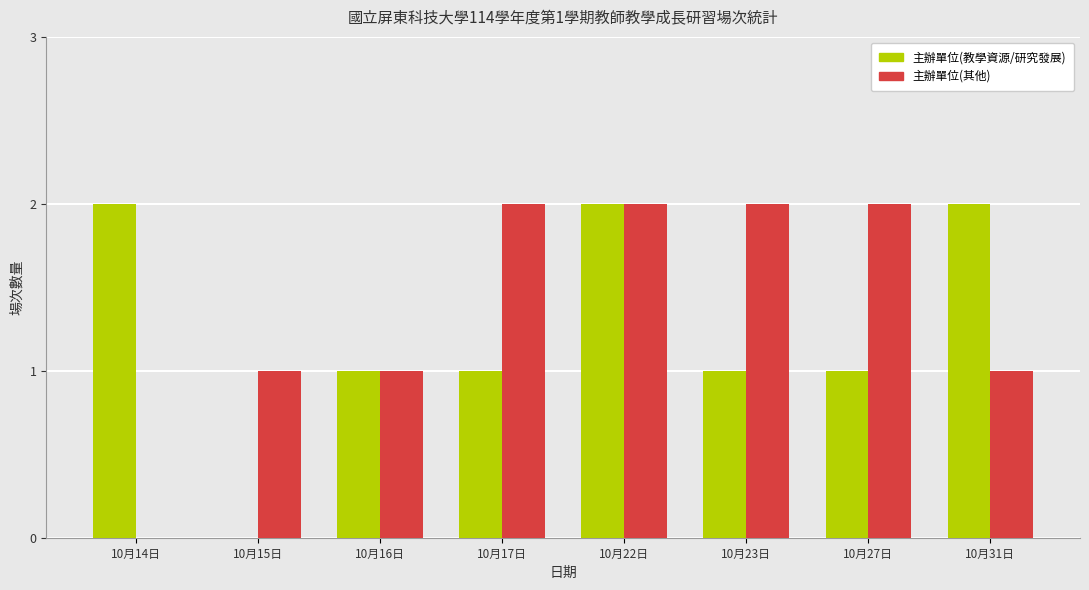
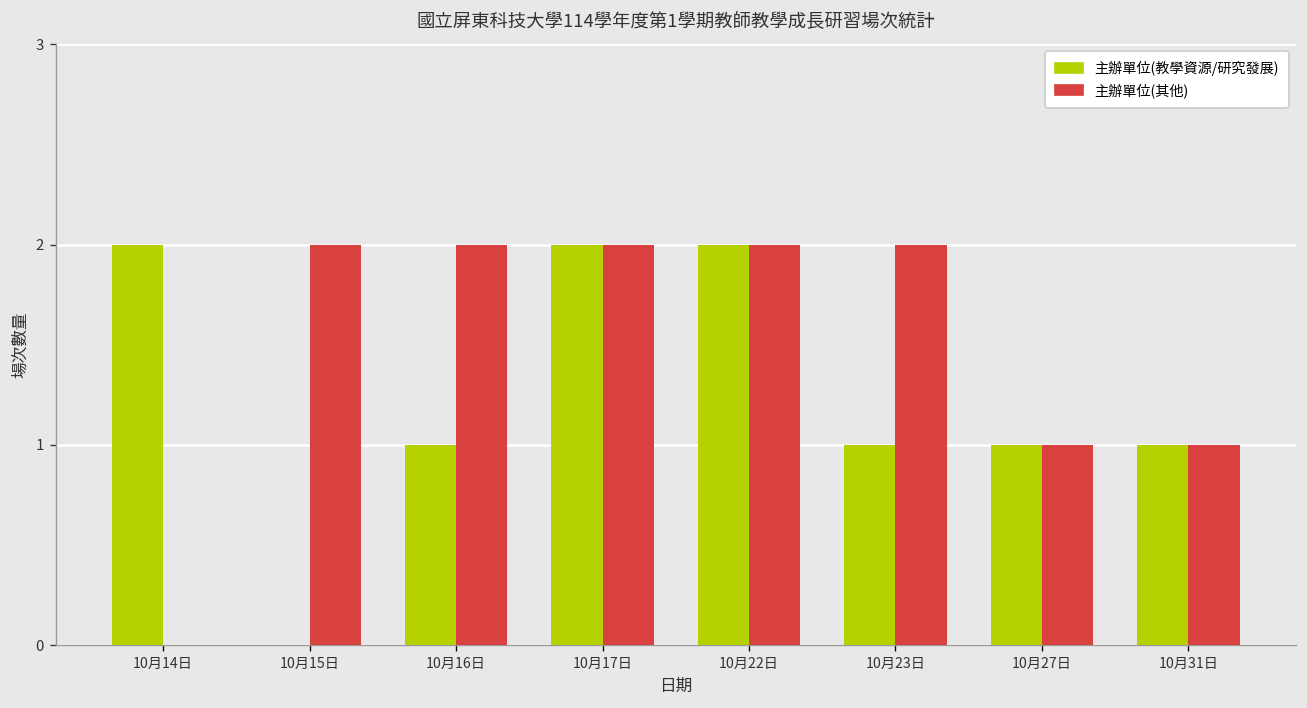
  {
    "主辦單位(教學資源/研究發展)": {
      "10月14日": 2,
      "10月15日": 0,
      "10月16日": 1,
-     "10月17日": 1,
+     "10月17日": 2,
      "10月22日": 2,
      "10月23日": 1,
      "10月27日": 1,
-     "10月31日": 2
+     "10月31日": 1
    },
    "主辦單位(其他)": {
      "10月14日": 0,
-     "10月15日": 1,
-     "10月16日": 1,
+     "10月15日": 2,
+     "10月16日": 2,
      "10月17日": 2,
      "10月22日": 2,
      "10月23日": 2,
-     "10月27日": 2,
+     "10月27日": 1,
      "10月31日": 1
    }
  }
